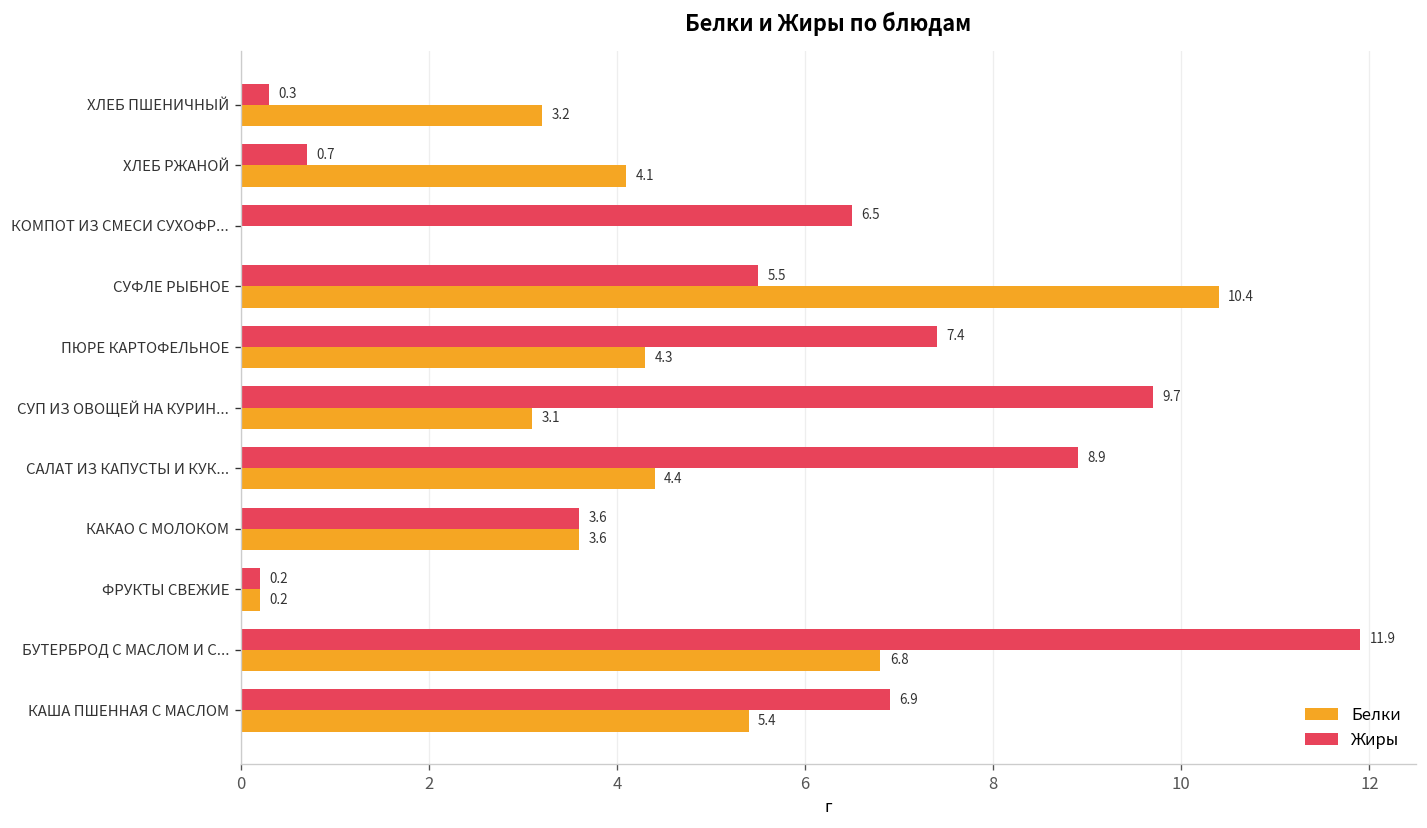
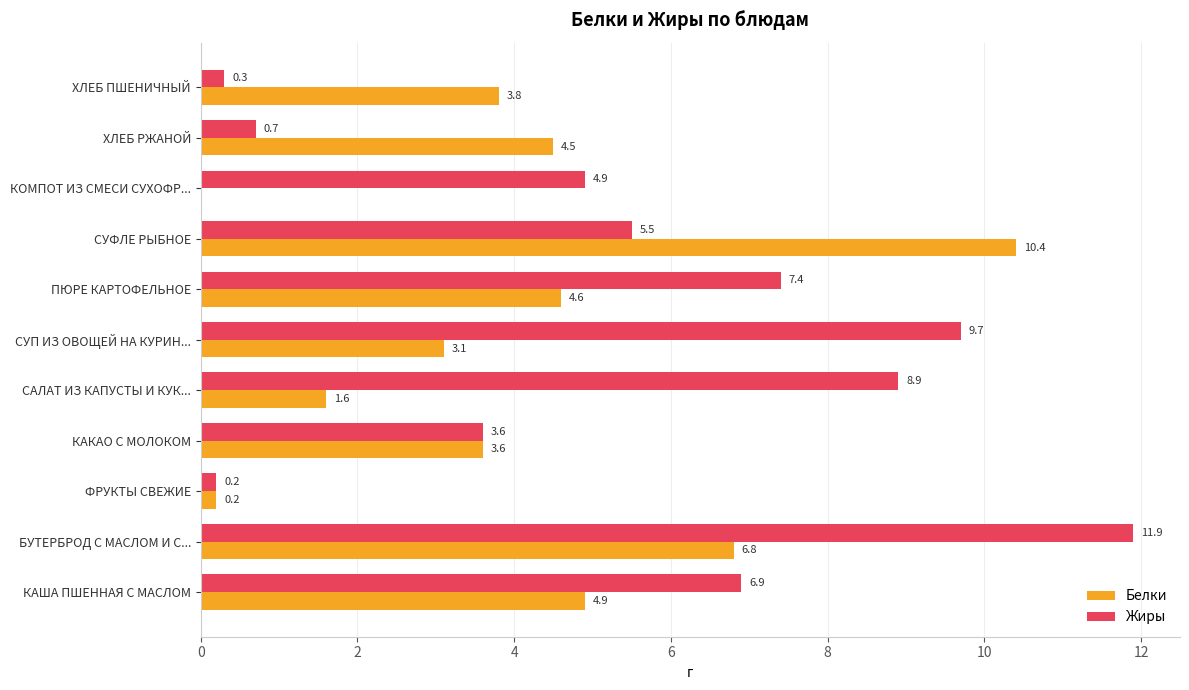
  {
    "Белки": {
-     "ХЛЕБ ПШЕНИЧНЫЙ": 3.2,
-     "ХЛЕБ РЖАНОЙ": 4.1,
+     "ХЛЕБ ПШЕНИЧНЫЙ": 3.8,
+     "ХЛЕБ РЖАНОЙ": 4.5,
      "СУФЛЕ РЫБНОЕ": 10.4,
-     "ПЮРЕ КАРТОФЕЛЬНОЕ": 4.3,
+     "ПЮРЕ КАРТОФЕЛЬНОЕ": 4.6,
      "СУП ИЗ ОВОЩЕЙ НА КУРИН...": 3.1,
-     "САЛАТ ИЗ КАПУСТЫ И КУК...": 4.4,
+     "САЛАТ ИЗ КАПУСТЫ И КУК...": 1.6,
      "КАКАО С МОЛОКОМ": 3.6,
      "ФРУКТЫ СВЕЖИЕ": 0.2,
      "БУТЕРБРОД С МАСЛОМ И С...": 6.8,
-     "КАША ПШЕННАЯ С МАСЛОМ": 5.4
+     "КАША ПШЕННАЯ С МАСЛОМ": 4.9
    },
    "Жиры": {
      "ХЛЕБ ПШЕНИЧНЫЙ": 0.3,
      "ХЛЕБ РЖАНОЙ": 0.7,
-     "КОМПОТ ИЗ СМЕСИ СУХОФР...": 6.5,
+     "КОМПОТ ИЗ СМЕСИ СУХОФР...": 4.9,
      "СУФЛЕ РЫБНОЕ": 5.5,
      "ПЮРЕ КАРТОФЕЛЬНОЕ": 7.4,
      "СУП ИЗ ОВОЩЕЙ НА КУРИН...": 9.7,
      "САЛАТ ИЗ КАПУСТЫ И КУК...": 8.9,
      "КАКАО С МОЛОКОМ": 3.6,
      "ФРУКТЫ СВЕЖИЕ": 0.2,
      "БУТЕРБРОД С МАСЛОМ И С...": 11.9,
      "КАША ПШЕННАЯ С МАСЛОМ": 6.9
    }
  }
